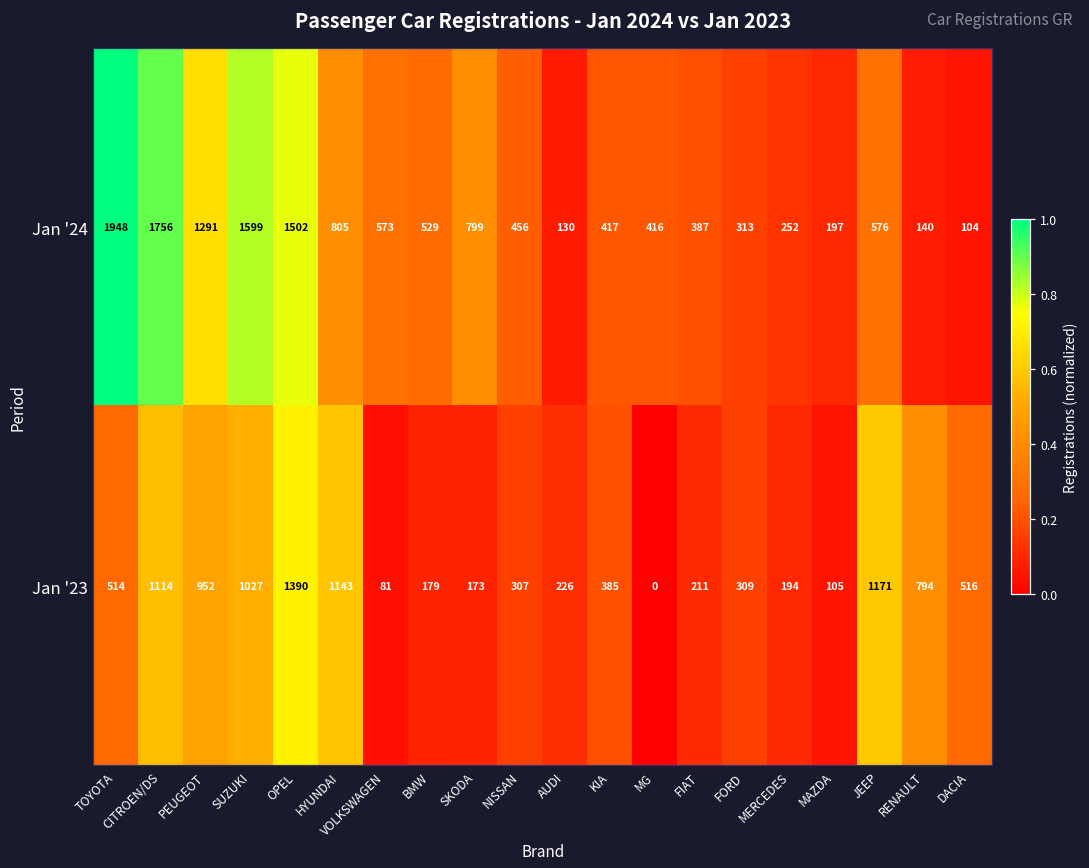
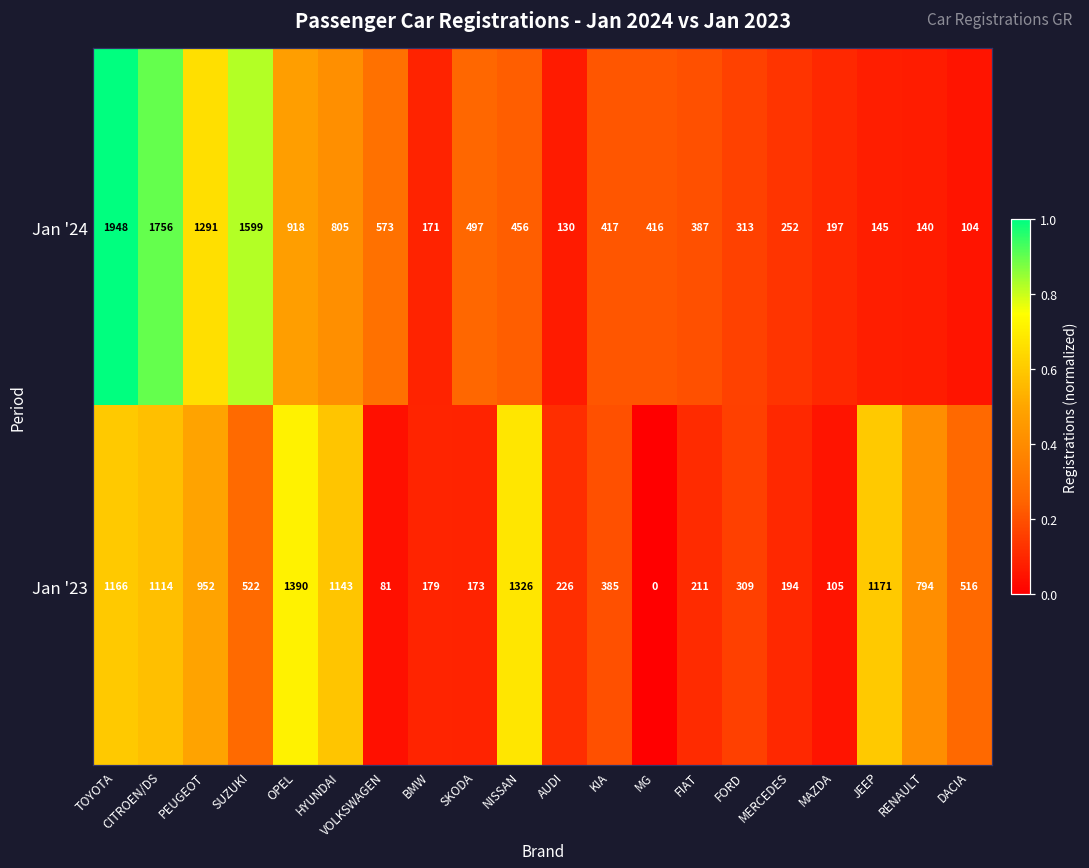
  {
    "Jan '24": {
      "TOYOTA": 1948,
      "CITROEN/DS": 1756,
      "PEUGEOT": 1291,
      "SUZUKI": 1599,
-     "OPEL": 1502,
+     "OPEL": 918,
      "HYUNDAI": 805,
      "VOLKSWAGEN": 573,
-     "BMW": 529,
-     "SKODA": 799,
+     "BMW": 171,
+     "SKODA": 497,
      "NISSAN": 456,
      "AUDI": 130,
      "KIA": 417,
      "MG": 416,
      "FIAT": 387,
      "FORD": 313,
      "MERCEDES": 252,
      "MAZDA": 197,
-     "JEEP": 576,
+     "JEEP": 145,
      "RENAULT": 140,
      "DACIA": 104
    },
    "Jan '23": {
-     "TOYOTA": 514,
+     "TOYOTA": 1166,
      "CITROEN/DS": 1114,
      "PEUGEOT": 952,
-     "SUZUKI": 1027,
+     "SUZUKI": 522,
      "OPEL": 1390,
      "HYUNDAI": 1143,
      "VOLKSWAGEN": 81,
      "BMW": 179,
      "SKODA": 173,
-     "NISSAN": 307,
+     "NISSAN": 1326,
      "AUDI": 226,
      "KIA": 385,
      "MG": 0,
      "FIAT": 211,
      "FORD": 309,
      "MERCEDES": 194,
      "MAZDA": 105,
      "JEEP": 1171,
      "RENAULT": 794,
      "DACIA": 516
    }
  }
